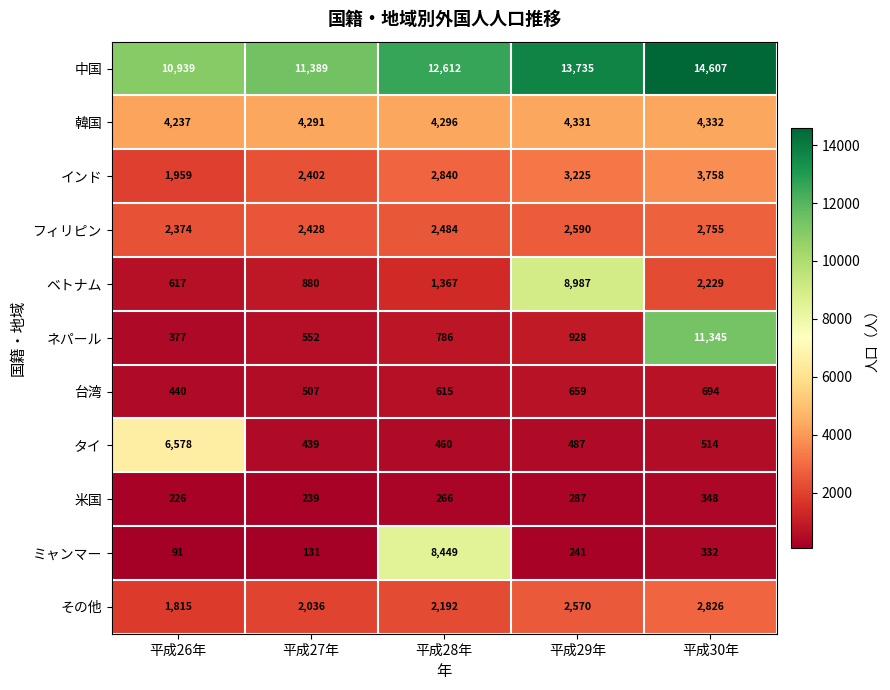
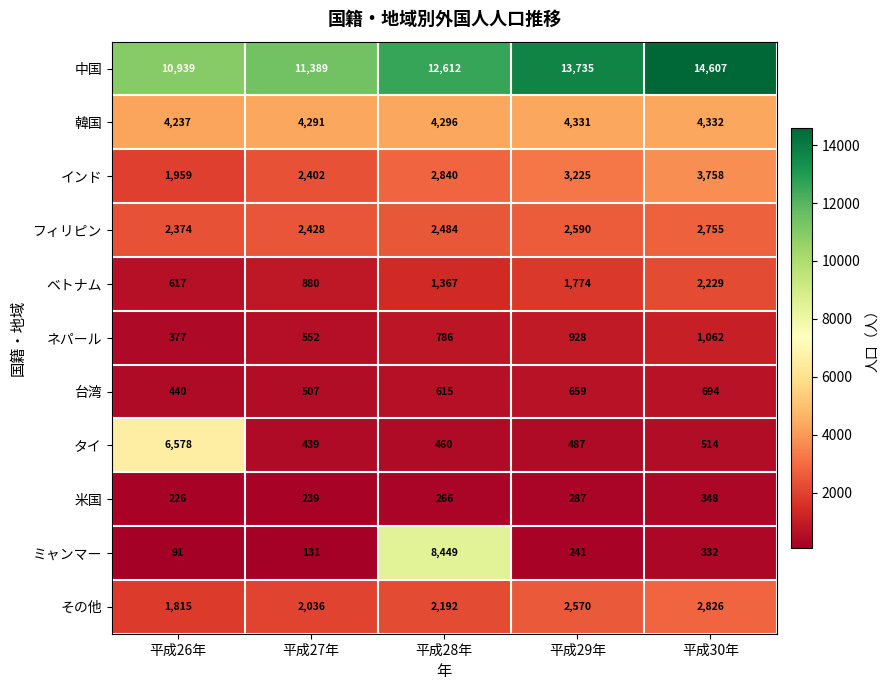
  {
    "中国": {
      "平成26年": "10,939",
      "平成27年": "11,389",
      "平成28年": "12,612",
      "平成29年": "13,735",
      "平成30年": "14,607"
    },
    "韓国": {
      "平成26年": "4,237",
      "平成27年": "4,291",
      "平成28年": "4,296",
      "平成29年": "4,331",
      "平成30年": "4,332"
    },
    "インド": {
      "平成26年": "1,959",
      "平成27年": "2,402",
      "平成28年": "2,840",
      "平成29年": "3,225",
      "平成30年": "3,758"
    },
    "フィリピン": {
      "平成26年": "2,374",
      "平成27年": "2,428",
      "平成28年": "2,484",
      "平成29年": "2,590",
      "平成30年": "2,755"
    },
    "ベトナム": {
      "平成26年": "617",
      "平成27年": "880",
      "平成28年": "1,367",
-     "平成29年": "8,987",
+     "平成29年": "1,774",
      "平成30年": "2,229"
    },
    "ネパール": {
      "平成26年": "377",
      "平成27年": "552",
      "平成28年": "786",
      "平成29年": "928",
-     "平成30年": "11,345"
+     "平成30年": "1,062"
    },
    "台湾": {
      "平成26年": "440",
      "平成27年": "507",
      "平成28年": "615",
      "平成29年": "659",
      "平成30年": "694"
    },
    "タイ": {
      "平成26年": "6,578",
      "平成27年": "439",
      "平成28年": "460",
      "平成29年": "487",
      "平成30年": "514"
    },
    "米国": {
      "平成26年": "226",
      "平成27年": "239",
      "平成28年": "266",
      "平成29年": "287",
      "平成30年": "348"
    },
    "ミャンマー": {
      "平成26年": "91",
      "平成27年": "131",
      "平成28年": "8,449",
      "平成29年": "241",
      "平成30年": "332"
    },
    "その他": {
      "平成26年": "1,815",
      "平成27年": "2,036",
      "平成28年": "2,192",
      "平成29年": "2,570",
      "平成30年": "2,826"
    }
  }
